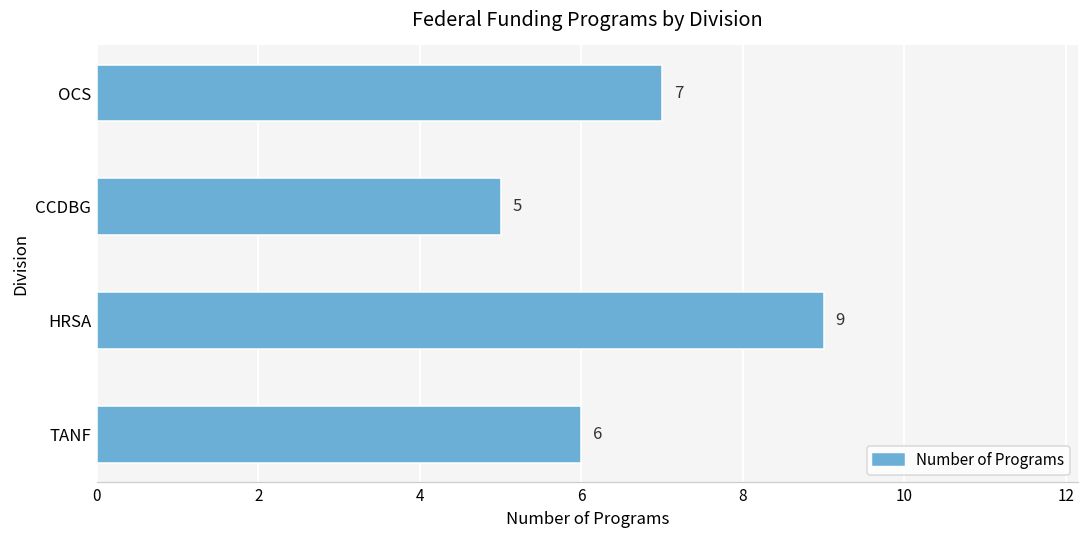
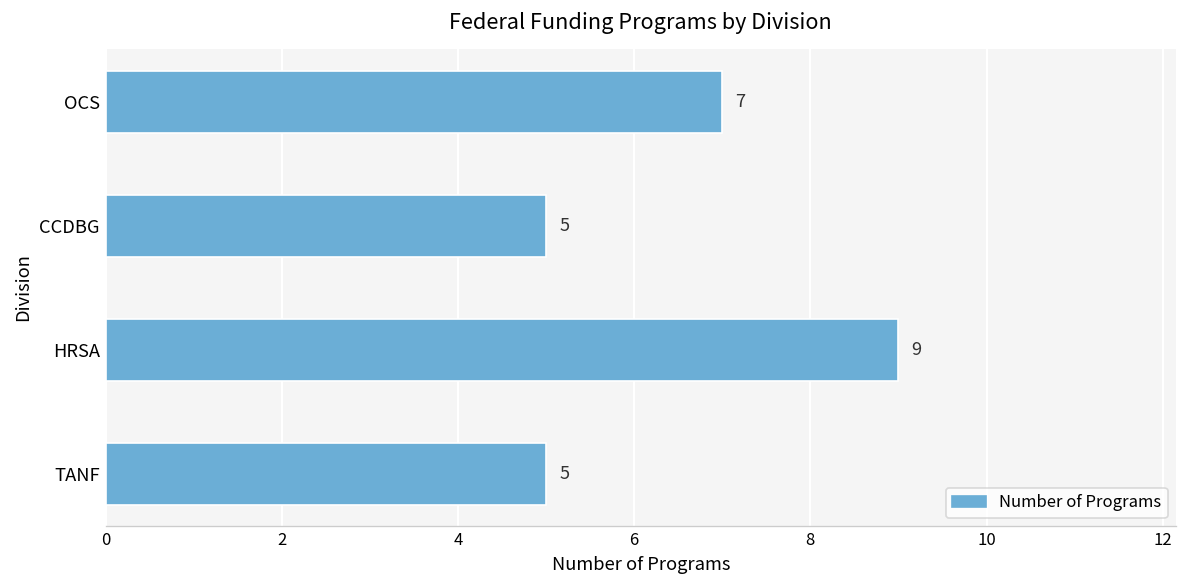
  {
    "OCS": 7,
    "CCDBG": 5,
    "HRSA": 9,
-   "TANF": 6
+   "TANF": 5
  }
